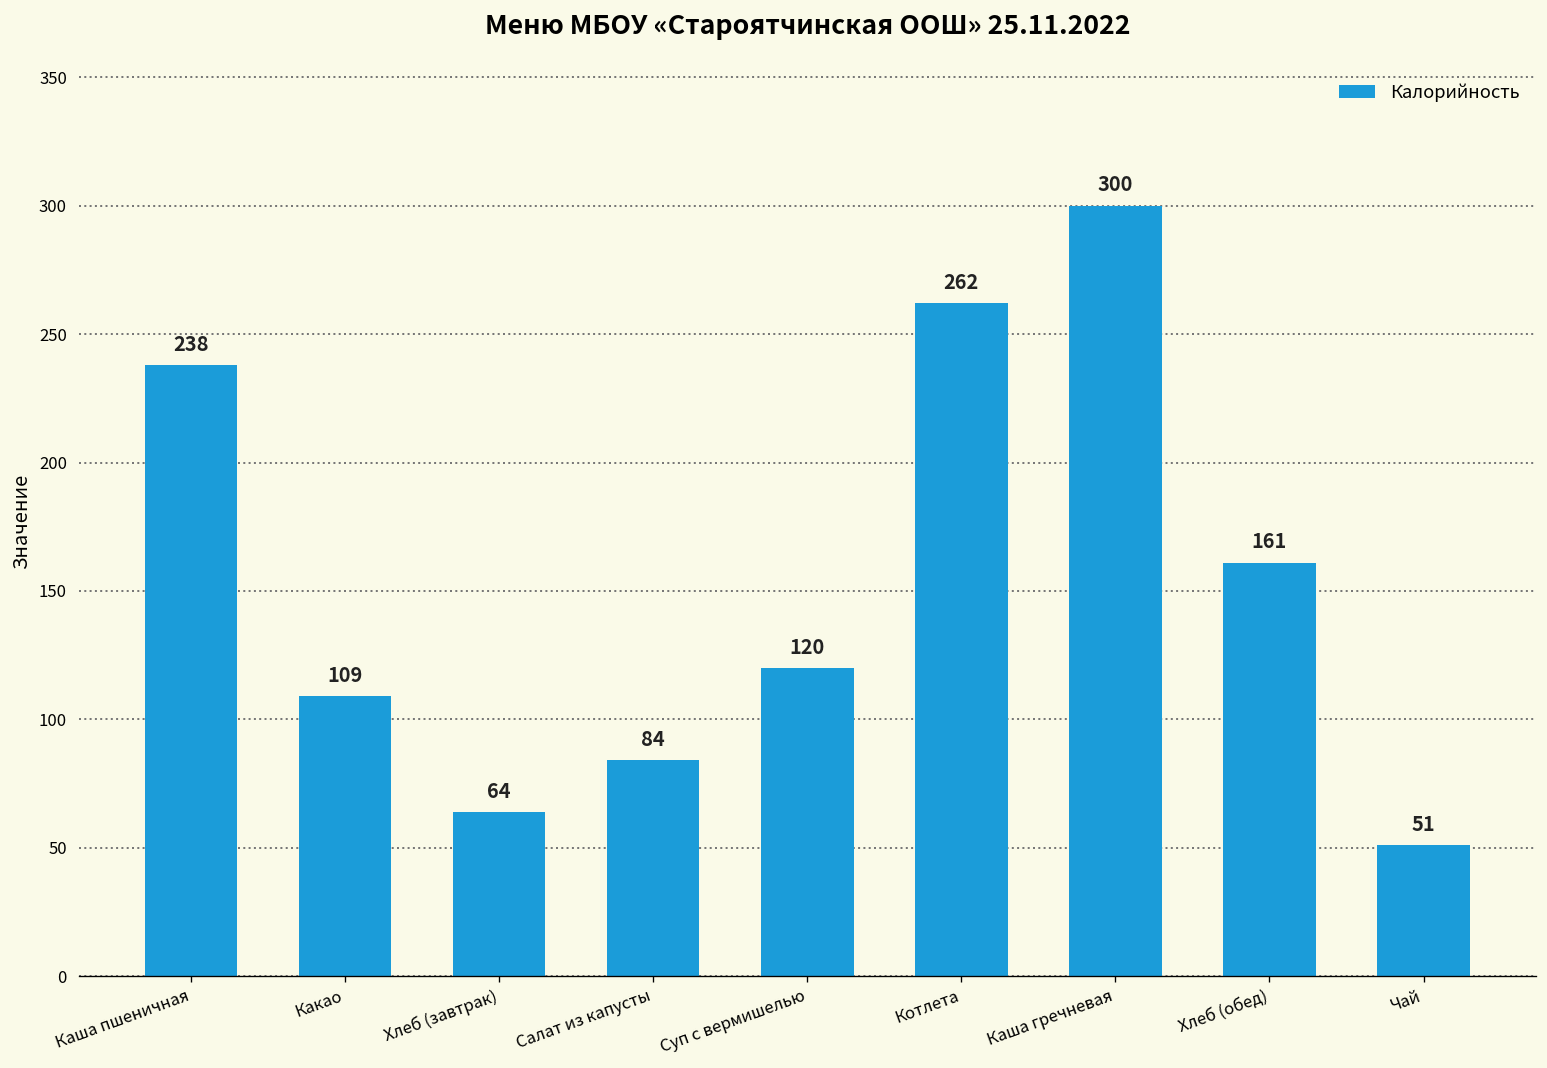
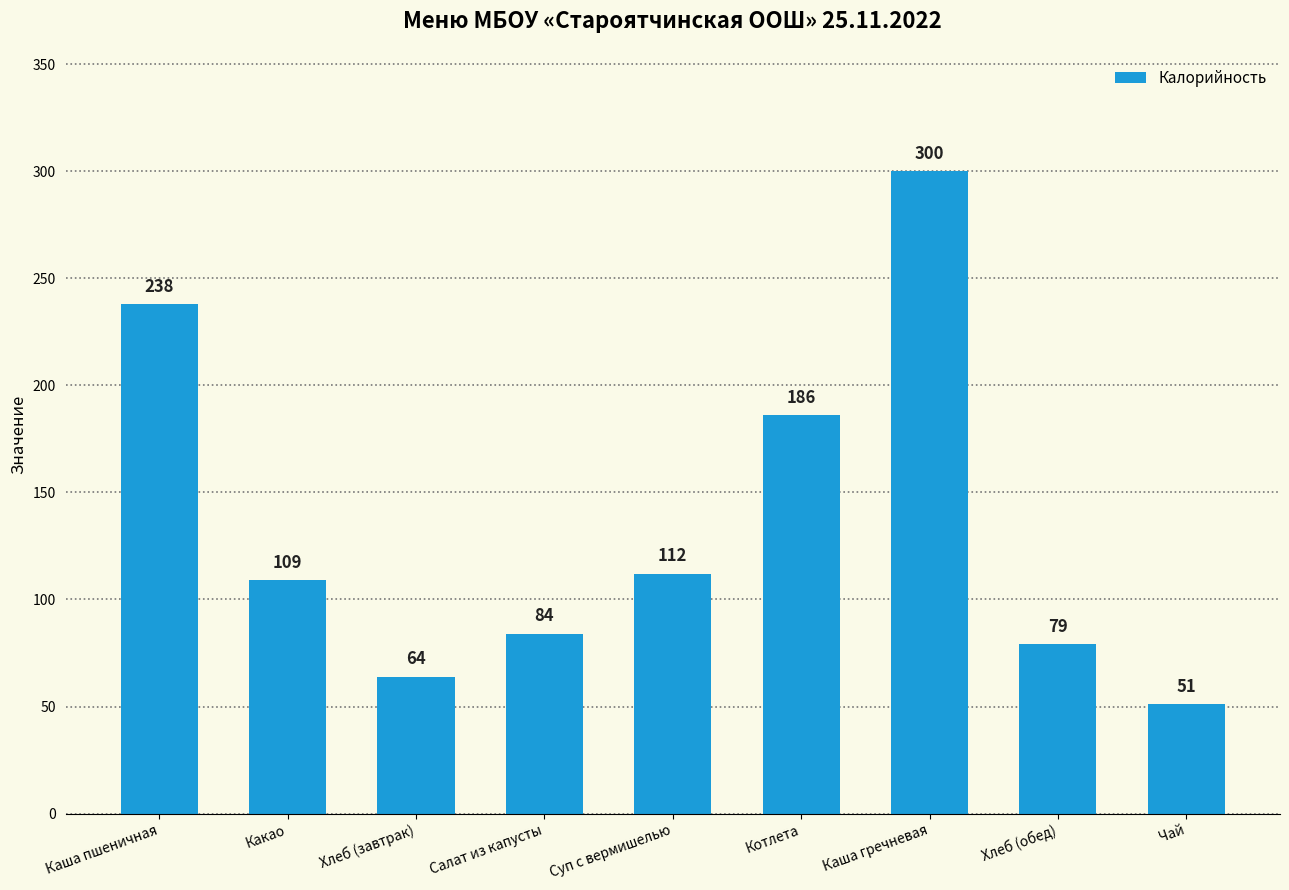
  {
    "Каша пшеничная": 238,
    "Какао": 109,
    "Хлеб (завтрак)": 64,
    "Салат из капусты": 84,
-   "Суп с вермишелью": 120,
-   "Котлета": 262,
+   "Суп с вермишелью": 112,
+   "Котлета": 186,
    "Каша гречневая": 300,
-   "Хлеб (обед)": 161,
+   "Хлеб (обед)": 79,
    "Чай": 51
  }
